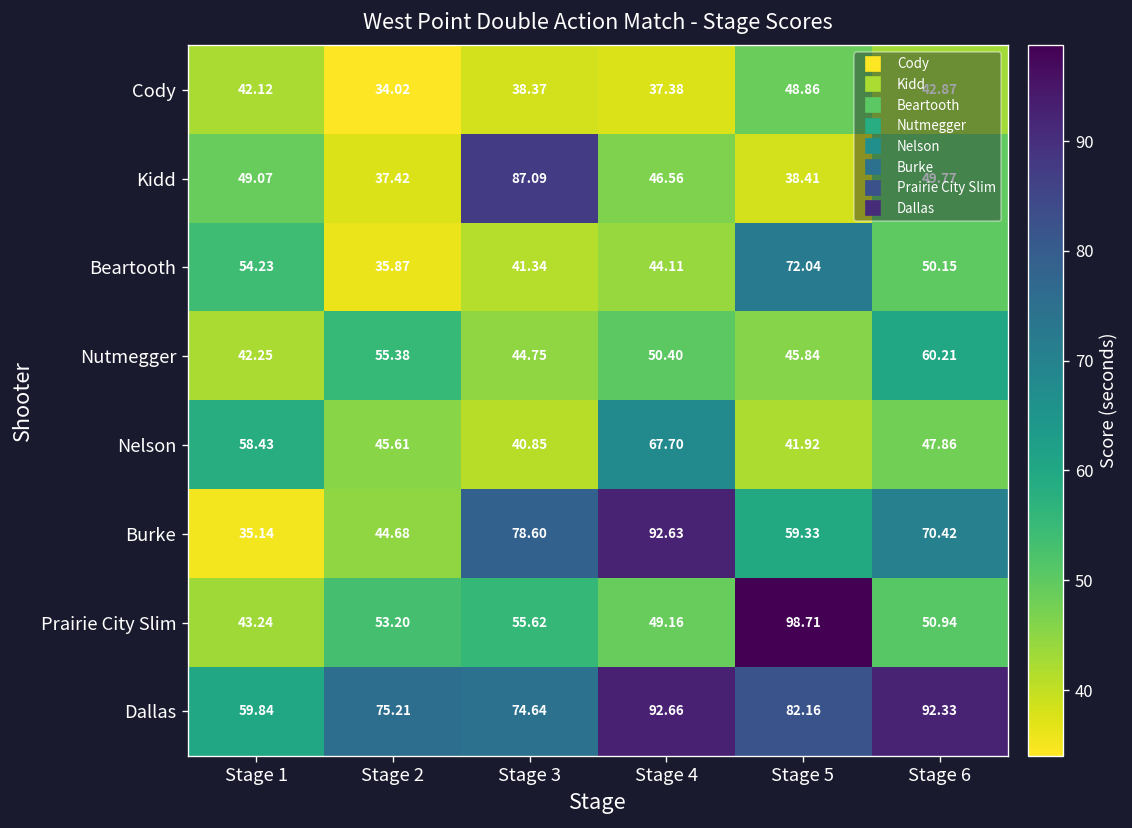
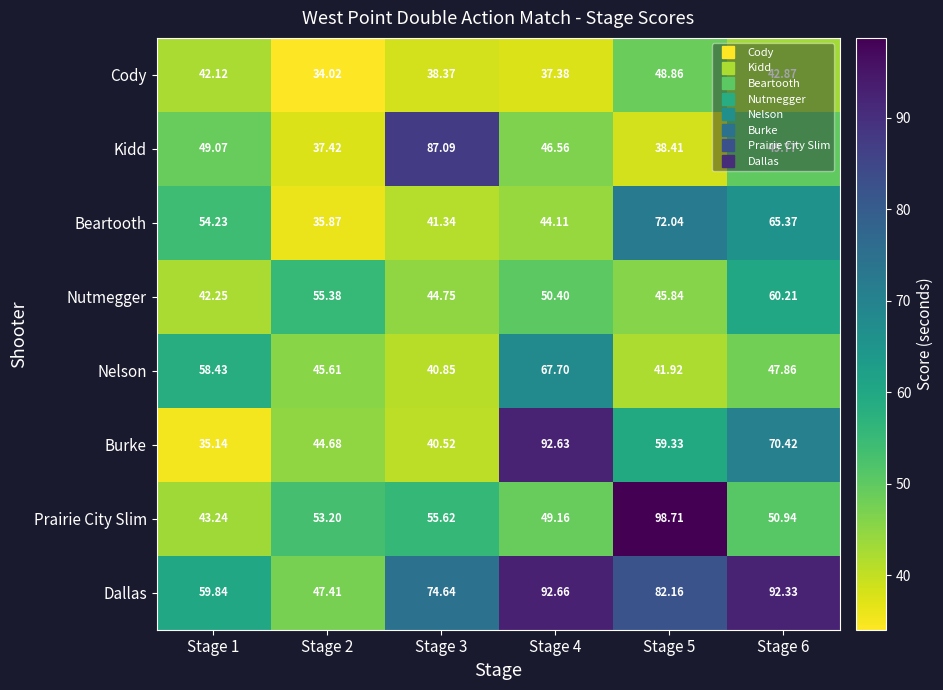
  {
    "Cody": {
      "Stage 1": 42.12,
      "Stage 2": 34.02,
      "Stage 3": 38.37,
      "Stage 4": 37.38,
      "Stage 5": 48.86
    },
    "Kidd": {
      "Stage 1": 49.07,
      "Stage 2": 37.42,
      "Stage 3": 87.09,
      "Stage 4": 46.56,
      "Stage 5": 38.41
    },
    "Beartooth": {
      "Stage 1": 54.23,
      "Stage 2": 35.87,
      "Stage 3": 41.34,
      "Stage 4": 44.11,
      "Stage 5": 72.04,
-     "Stage 6": 50.15
+     "Stage 6": 65.37
    },
    "Nutmegger": {
      "Stage 1": 42.25,
      "Stage 2": 55.38,
      "Stage 3": 44.75,
      "Stage 4": 50.40,
      "Stage 5": 45.84,
      "Stage 6": 60.21
    },
    "Nelson": {
      "Stage 1": 58.43,
      "Stage 2": 45.61,
      "Stage 3": 40.85,
      "Stage 4": 67.70,
      "Stage 5": 41.92,
      "Stage 6": 47.86
    },
    "Burke": {
      "Stage 1": 35.14,
      "Stage 2": 44.68,
-     "Stage 3": 78.60,
+     "Stage 3": 40.52,
      "Stage 4": 92.63,
      "Stage 5": 59.33,
      "Stage 6": 70.42
    },
    "Prairie City Slim": {
      "Stage 1": 43.24,
      "Stage 2": 53.20,
      "Stage 3": 55.62,
      "Stage 4": 49.16,
      "Stage 5": 98.71,
      "Stage 6": 50.94
    },
    "Dallas": {
      "Stage 1": 59.84,
-     "Stage 2": 75.21,
+     "Stage 2": 47.41,
      "Stage 3": 74.64,
      "Stage 4": 92.66,
      "Stage 5": 82.16,
      "Stage 6": 92.33
    }
  }
